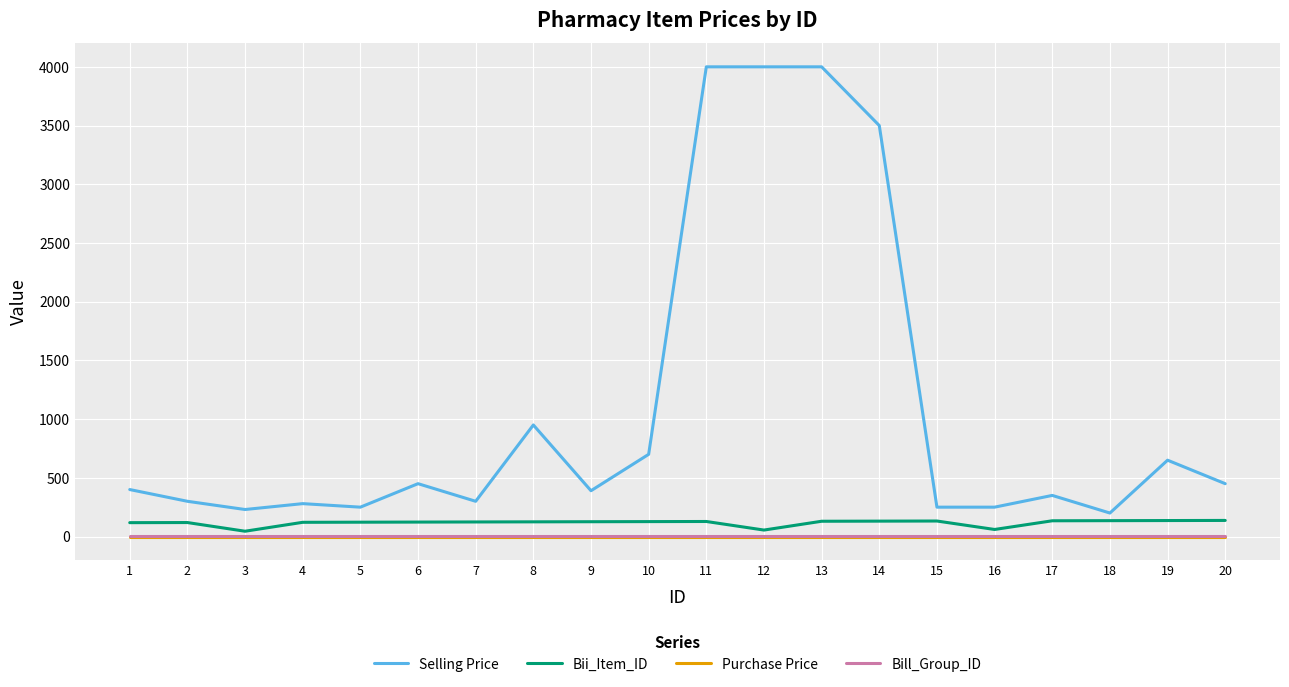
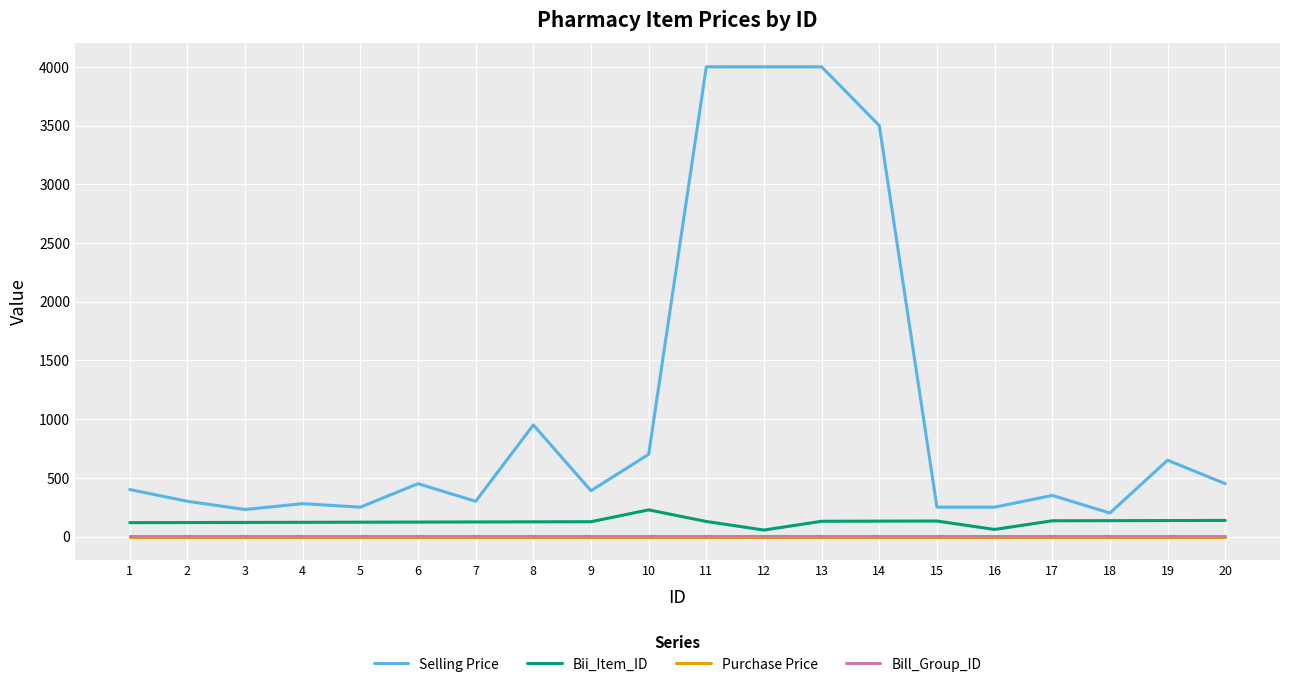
  {
    "Selling Price": {
      "1": 400,
      "2": 300,
      "3": 230,
      "4": 280,
      "5": 250,
      "6": 450,
      "7": 300,
      "8": 950,
      "9": 390,
      "10": 700,
      "11": 4000,
      "12": 4000,
      "13": 4000,
      "14": 3500,
      "15": 250,
      "16": 250,
      "17": 350,
      "18": 200,
      "19": 650,
      "20": 450
    },
    "Bii_Item_ID": {
      "1": 120,
      "2": 120,
-     "3": 50,
+     "3": 120,
      "4": 120,
      "5": 120,
      "6": 120,
      "7": 120,
      "8": 130,
      "9": 130,
-     "10": 130,
+     "10": 230,
      "11": 130,
      "12": 60,
      "13": 130,
      "14": 130,
      "15": 130,
      "16": 60,
      "17": 130,
      "18": 140,
      "19": 140,
      "20": 140
    }
  }
